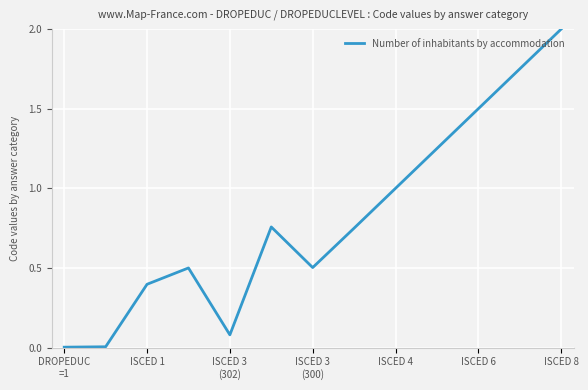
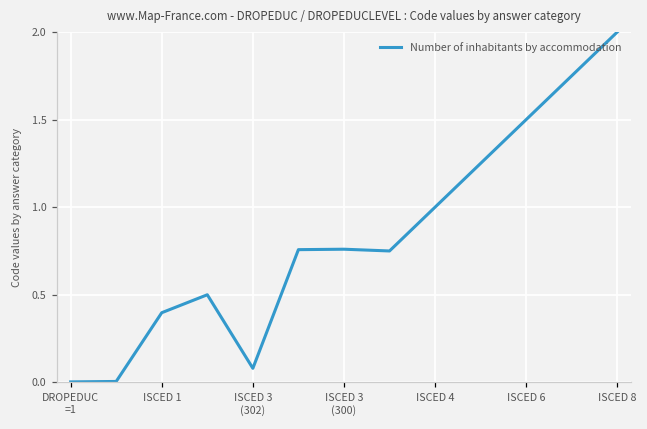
  {
    "DROPEDUC =1": 0.00,
    "ISCED 1": 0.40,
    "ISCED 3 (302)": 0.08,
-   "ISCED 3 (300)": 0.50,
+   "ISCED 3 (300)": 0.76,
    "ISCED 4": 1.00,
    "ISCED 6": 1.50,
    "ISCED 8": 2.00
  }
